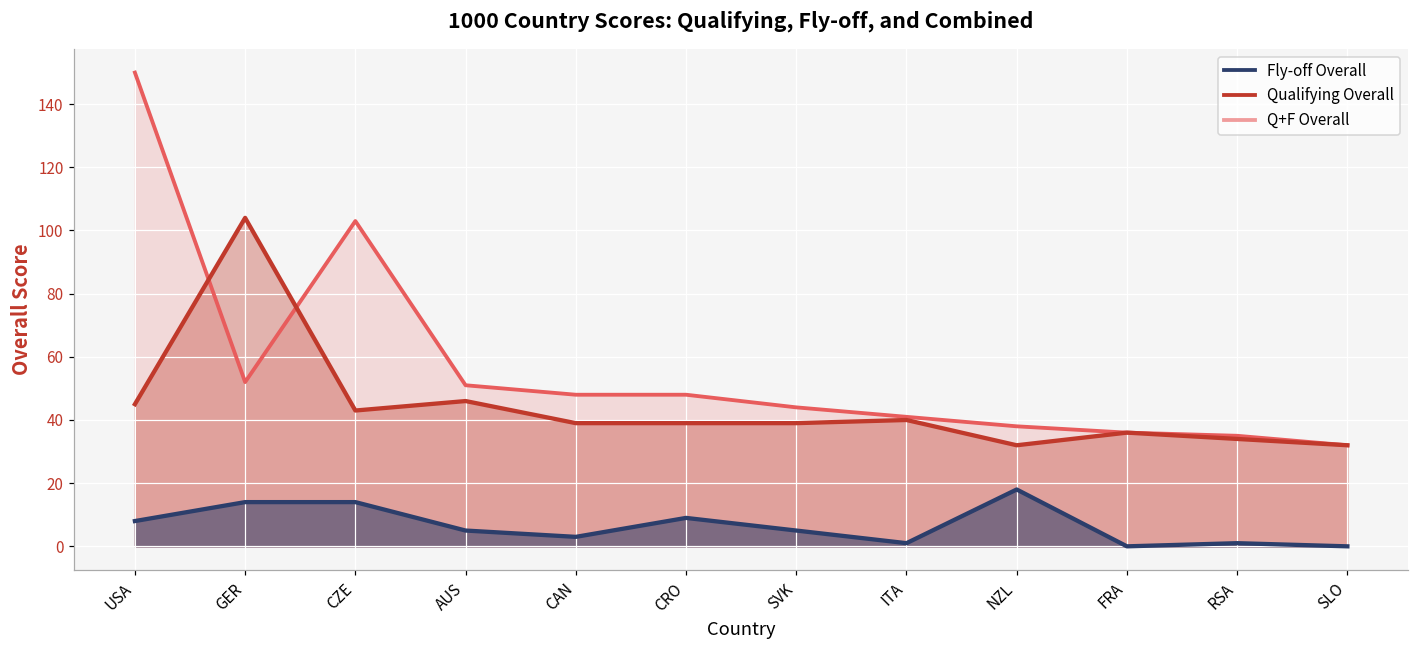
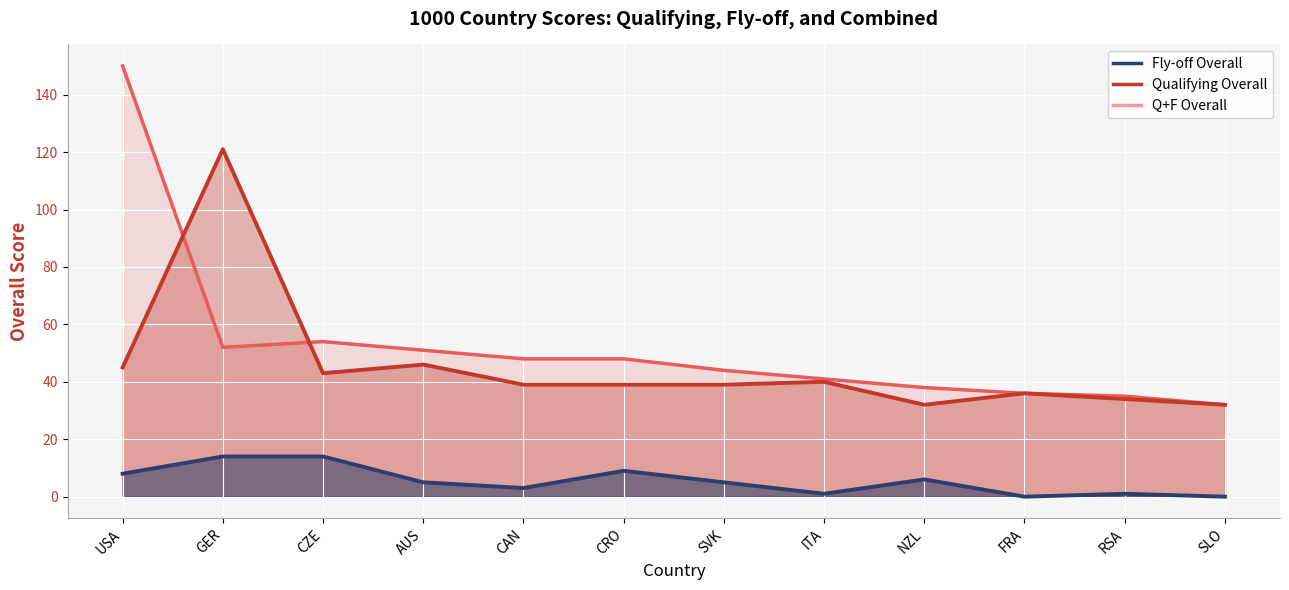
  {
    "Q+F Overall": {
      "USA": 150,
      "GER": 52,
-     "CZE": 103,
+     "CZE": 54,
      "AUS": 51,
      "CAN": 48,
      "CRO": 48,
      "SVK": 44,
      "ITA": 41,
      "NZL": 38,
      "RSA": 35
    },
    "Qualifying Overall": {
      "USA": 45,
-     "GER": 104,
+     "GER": 121,
      "CZE": 43,
      "AUS": 46,
      "CAN": 39,
      "CRO": 39,
      "SVK": 39,
      "ITA": 40,
      "NZL": 32,
      "RSA": 34
    },
    "Fly-off Overall": {
      "USA": 8,
      "GER": 14,
      "CZE": 14,
      "AUS": 5,
      "CAN": 3,
      "CRO": 9,
      "SVK": 5,
      "ITA": 1,
-     "NZL": 18,
+     "NZL": 6,
      "FRA": 0,
      "RSA": 1,
      "SLO": 0
    }
  }
